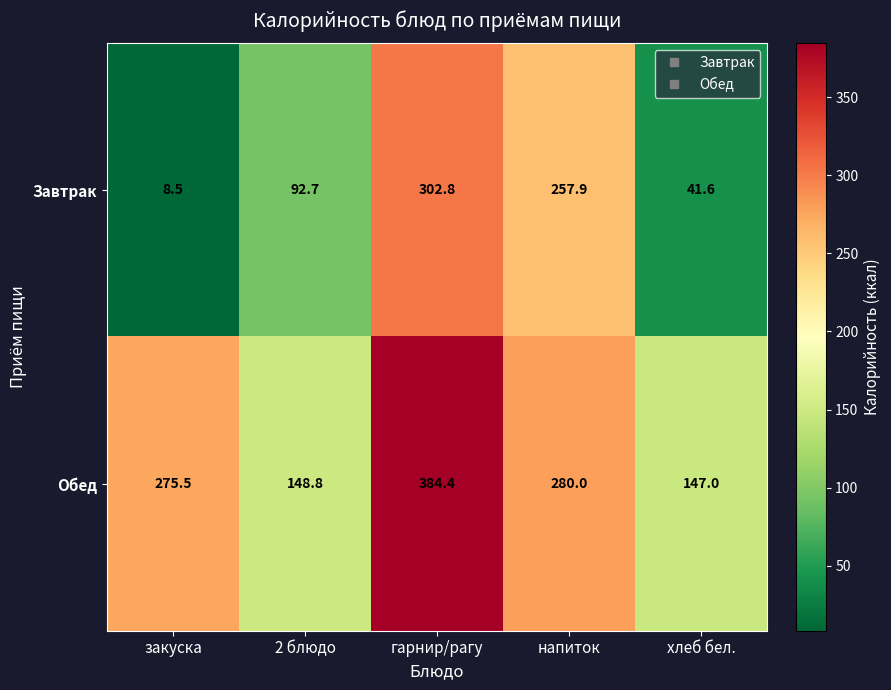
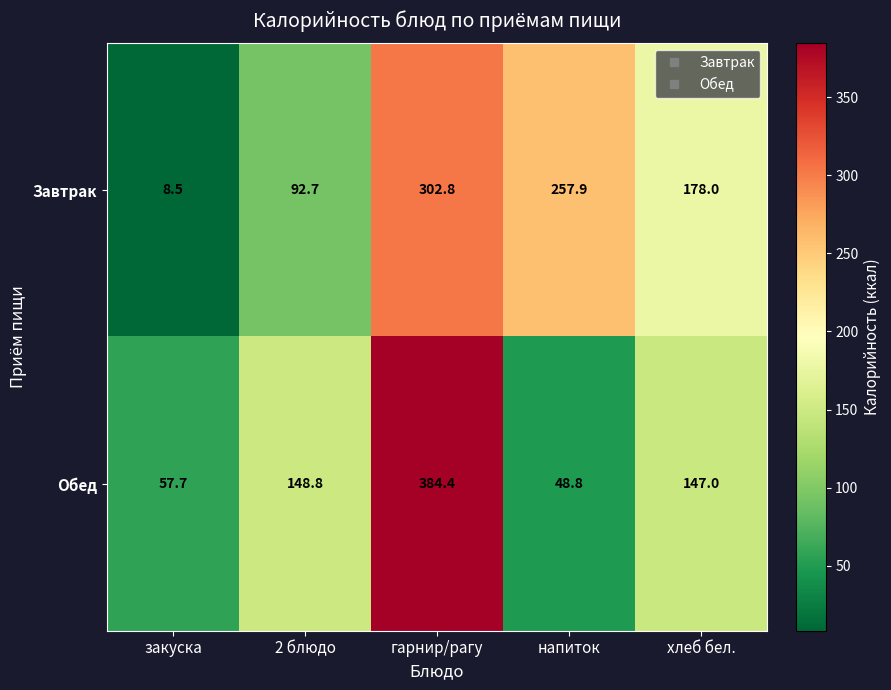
  {
    "Завтрак": {
      "закуска": 8.5,
      "2 блюдо": 92.7,
      "гарнир/рагу": 302.8,
      "напиток": 257.9,
-     "хлеб бел.": 41.6
+     "хлеб бел.": 178.0
    },
    "Обед": {
-     "закуска": 275.5,
+     "закуска": 57.7,
      "2 блюдо": 148.8,
      "гарнир/рагу": 384.4,
-     "напиток": 280.0,
+     "напиток": 48.8,
      "хлеб бел.": 147.0
    }
  }
